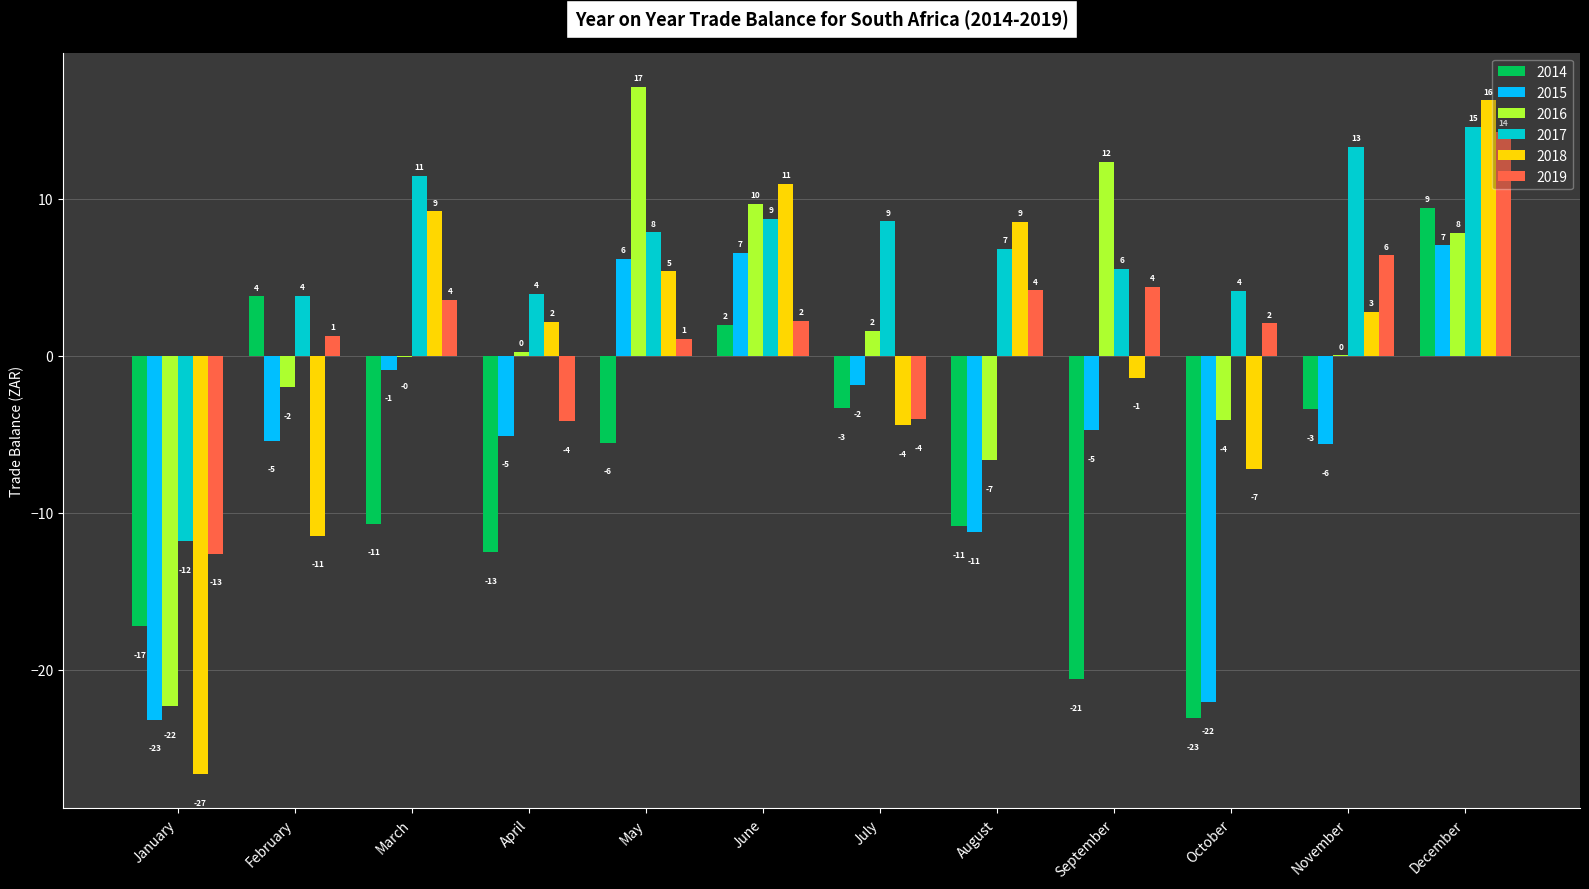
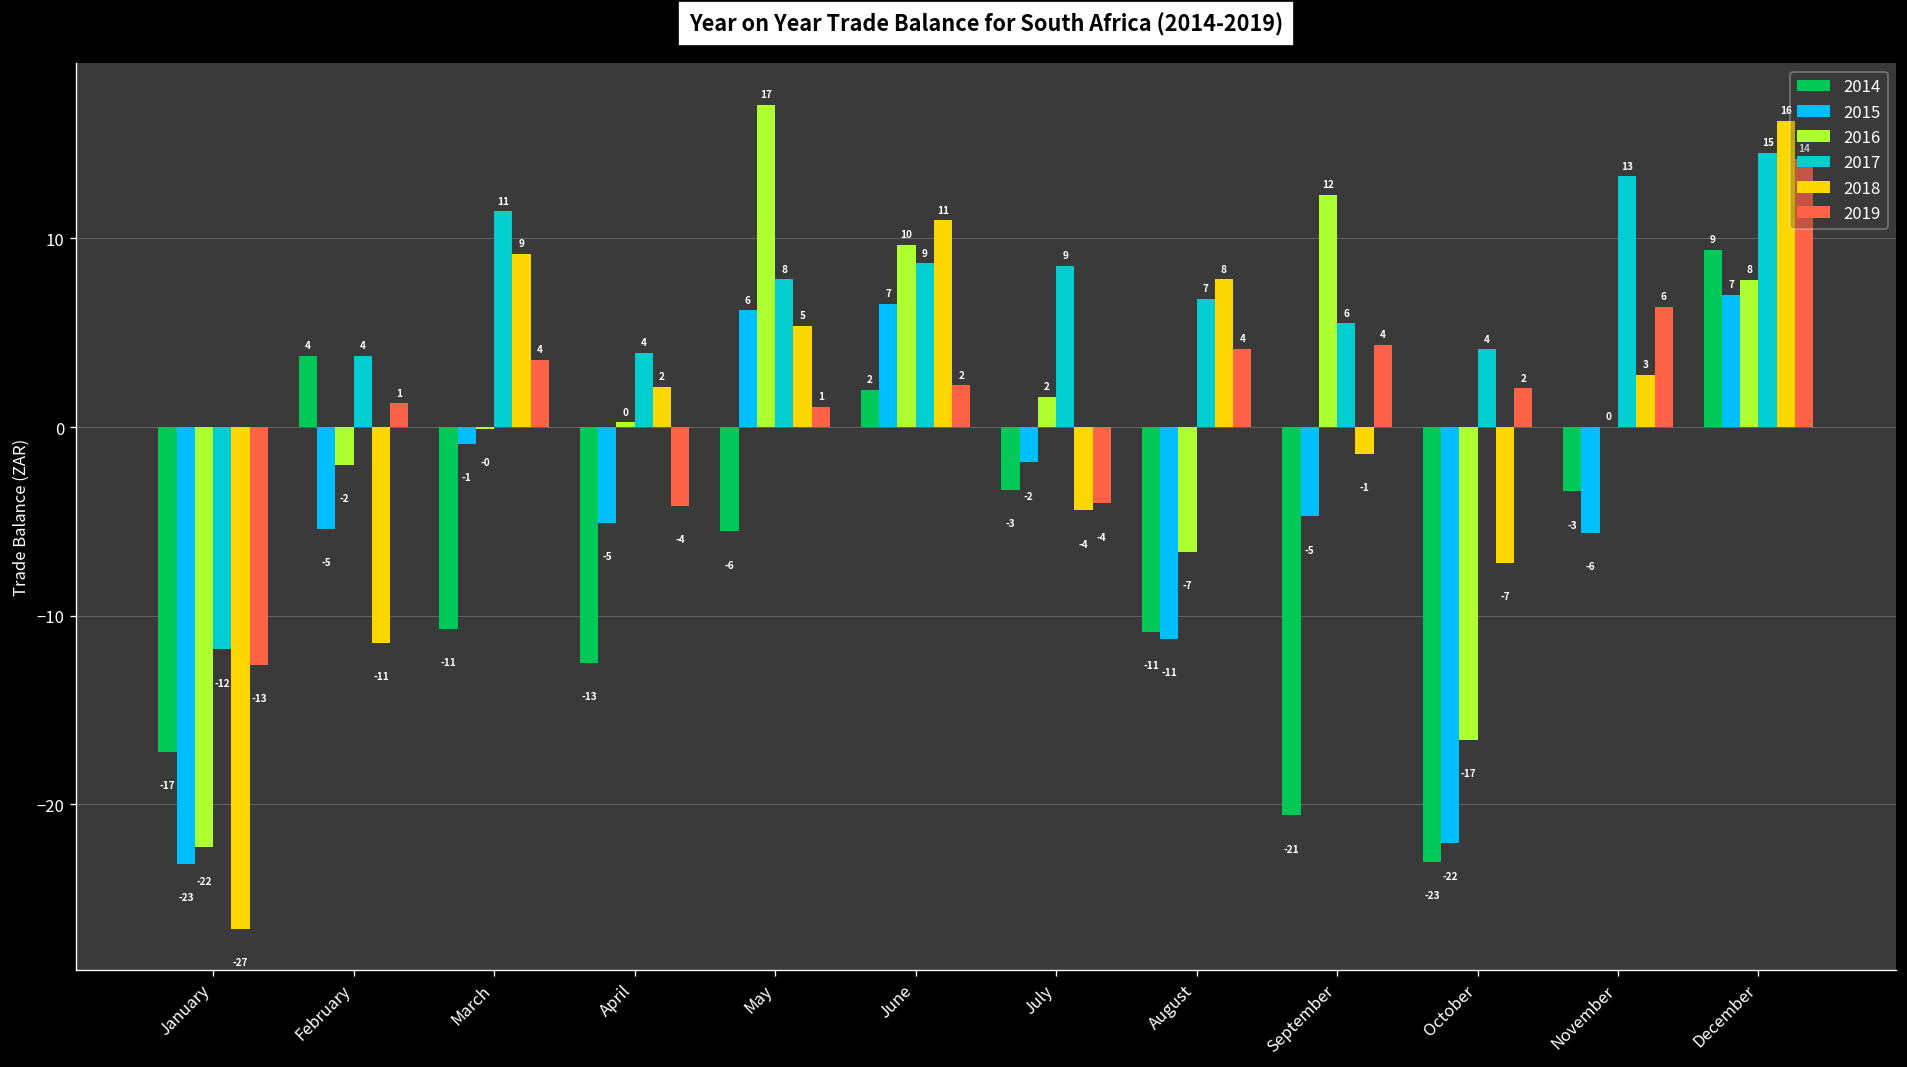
  {
    "2014": {
      "January": -17,
      "February": 4,
      "March": -11,
      "April": -13,
      "May": -6,
      "June": 2,
      "July": -3,
      "September": -21,
      "October": -23,
      "November": -3,
      "December": 9
    },
    "2016": {
      "January": -22,
      "February": -2,
      "March": -0,
      "April": 0,
      "May": 17,
      "June": 10,
      "July": 2,
      "August": -7,
      "September": 12,
-     "October": -4,
+     "October": -17,
      "November": 0,
      "December": 8
    },
    "2018": {
      "January": -27,
      "February": -11,
      "March": 9,
      "April": 2,
      "May": 5,
      "June": 11,
      "July": -4,
-     "August": 9,
+     "August": 8,
      "September": -1,
      "October": -7,
      "November": 3
    },
    "2019": {
      "January": -13,
      "February": 1,
      "March": 4,
      "April": -4,
      "May": 1,
      "June": 2,
      "August": 4,
      "September": 4,
      "October": 2,
      "November": 6
    }
  }
